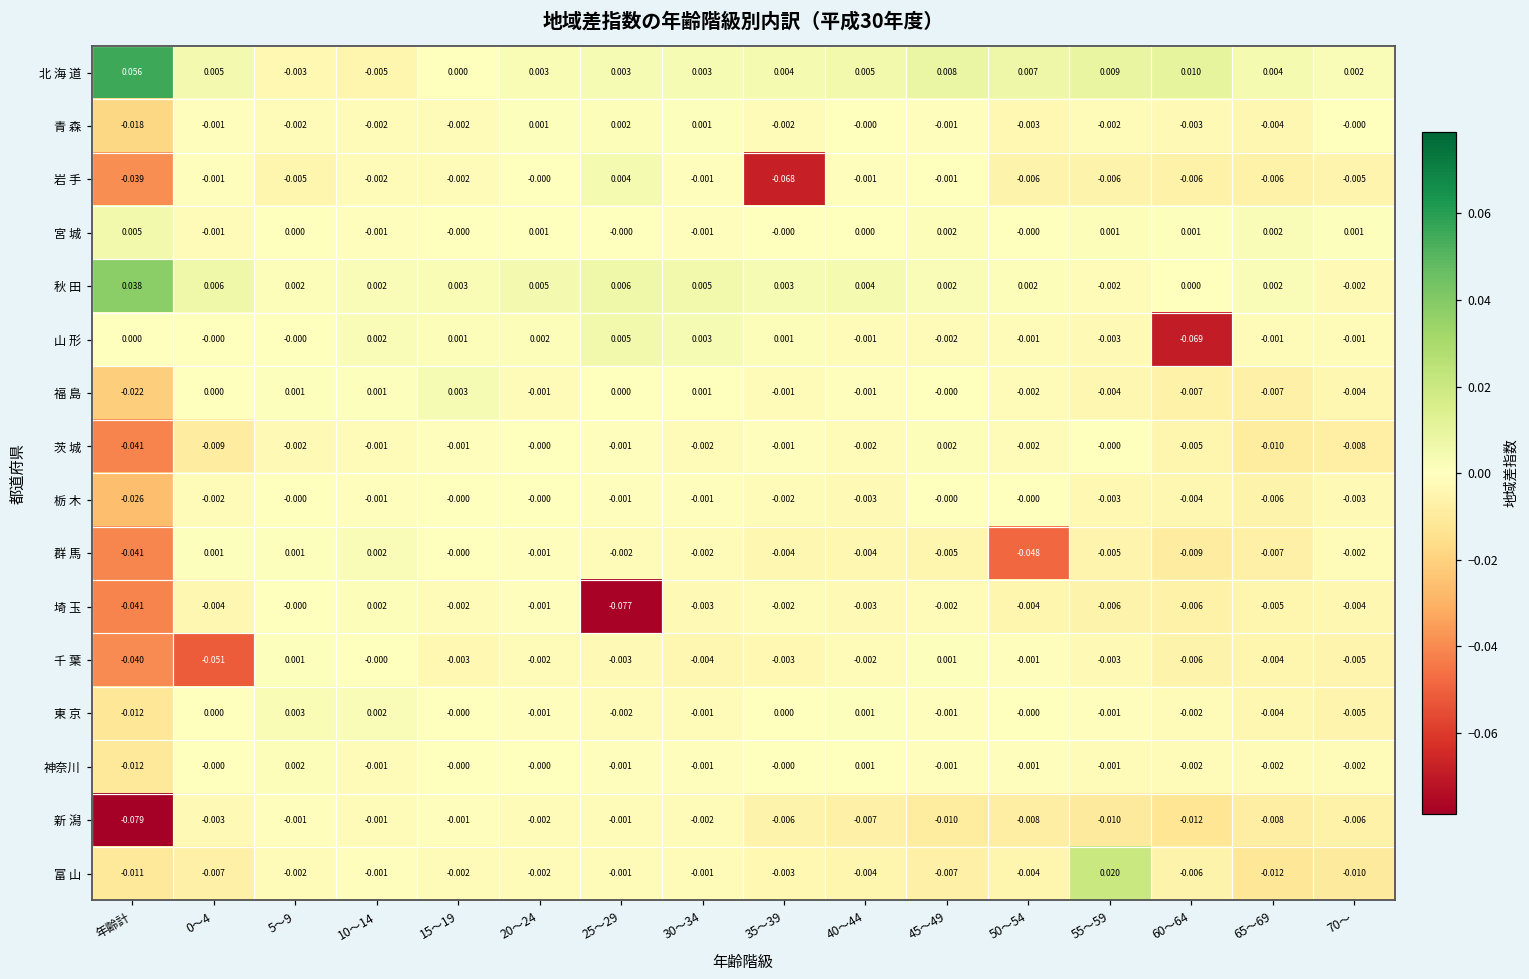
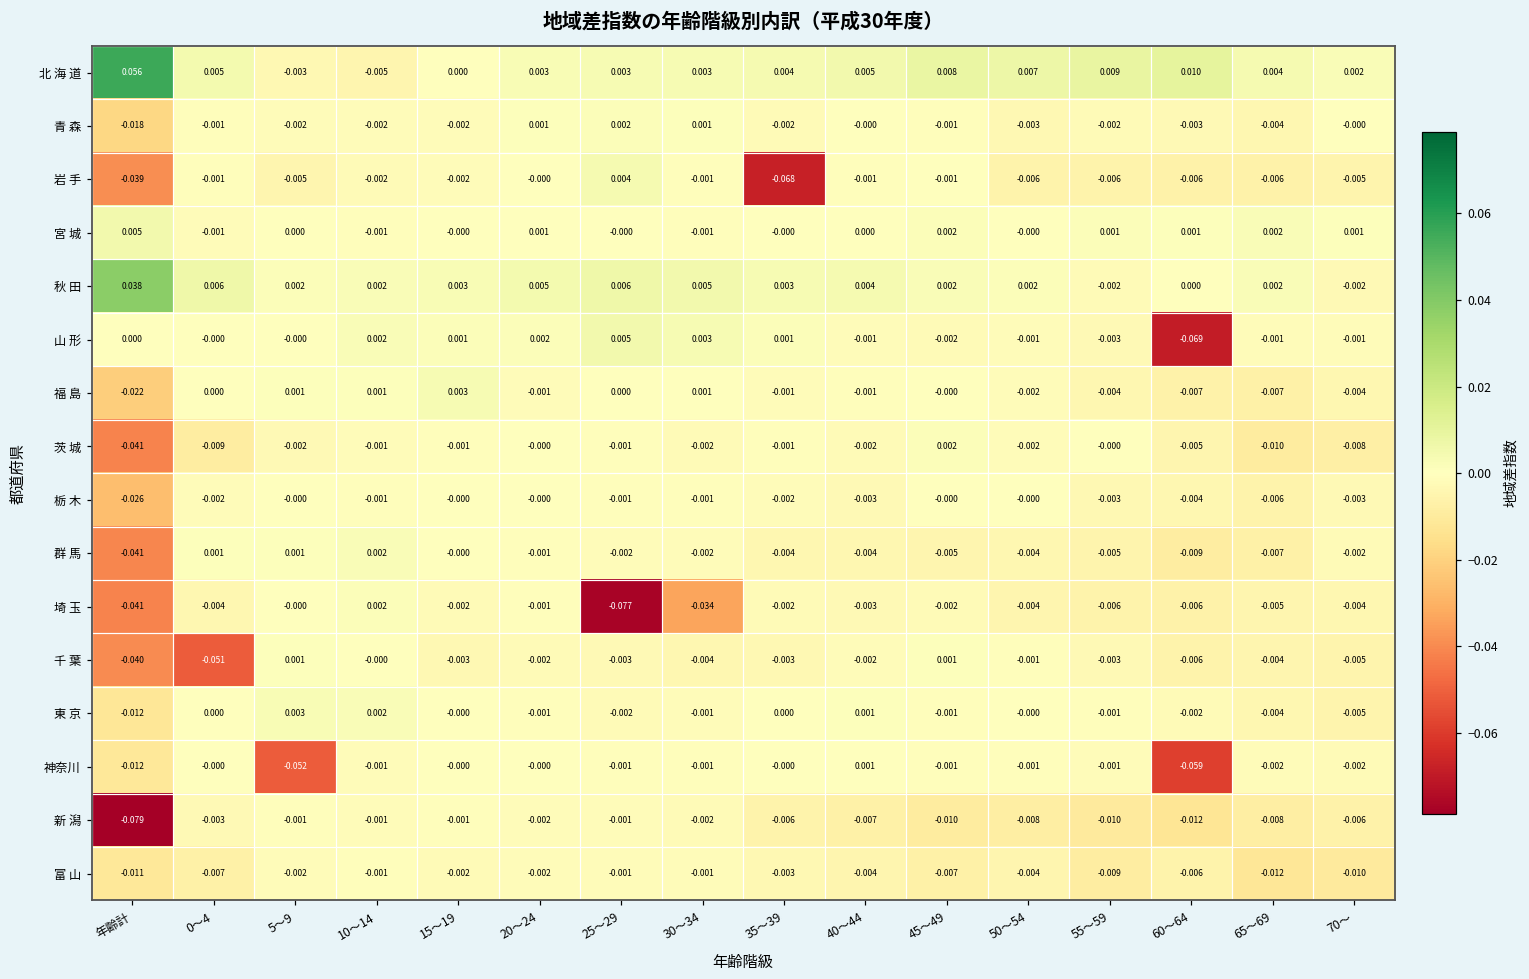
  {
    "群 馬": {
      "年齢計": -0.041,
      "0～4": 0.001,
      "5～9": 0.001,
      "10～14": 0.002,
      "15～19": -0.000,
      "20～24": -0.001,
      "25～29": -0.002,
      "30～34": -0.002,
      "35～39": -0.004,
      "40～44": -0.004,
      "45～49": -0.005,
-     "50～54": -0.048,
+     "50～54": -0.004,
      "55～59": -0.005,
      "60～64": -0.009,
      "65～69": -0.007,
      "70～": -0.002
    },
    "埼 玉": {
      "年齢計": -0.041,
      "0～4": -0.004,
      "5～9": -0.000,
      "10～14": 0.002,
      "15～19": -0.002,
      "20～24": -0.001,
      "25～29": -0.077,
-     "30～34": -0.003,
+     "30～34": -0.034,
      "35～39": -0.002,
      "40～44": -0.003,
      "45～49": -0.002,
      "50～54": -0.004,
      "55～59": -0.006,
      "60～64": -0.006,
      "65～69": -0.005,
      "70～": -0.004
    },
    "神奈川": {
      "年齢計": -0.012,
      "0～4": -0.000,
-     "5～9": 0.002,
+     "5～9": -0.052,
      "10～14": -0.001,
      "15～19": -0.000,
      "20～24": -0.000,
      "25～29": -0.001,
      "30～34": -0.001,
      "35～39": -0.000,
      "40～44": 0.001,
      "45～49": -0.001,
      "50～54": -0.001,
      "55～59": -0.001,
-     "60～64": -0.002,
+     "60～64": -0.059,
      "65～69": -0.002,
      "70～": -0.002
    },
    "富 山": {
      "年齢計": -0.011,
      "0～4": -0.007,
      "5～9": -0.002,
      "10～14": -0.001,
      "15～19": -0.002,
      "20～24": -0.002,
      "25～29": -0.001,
      "30～34": -0.001,
      "35～39": -0.003,
      "40～44": -0.004,
      "45～49": -0.007,
      "50～54": -0.004,
-     "55～59": 0.020,
+     "55～59": -0.009,
      "60～64": -0.006,
      "65～69": -0.012,
      "70～": -0.010
    }
  }
